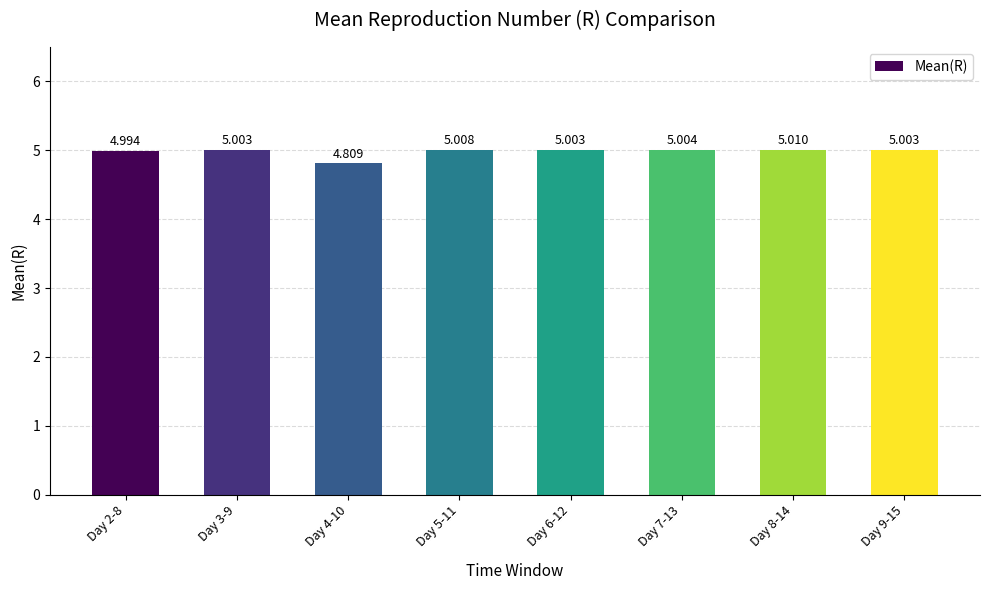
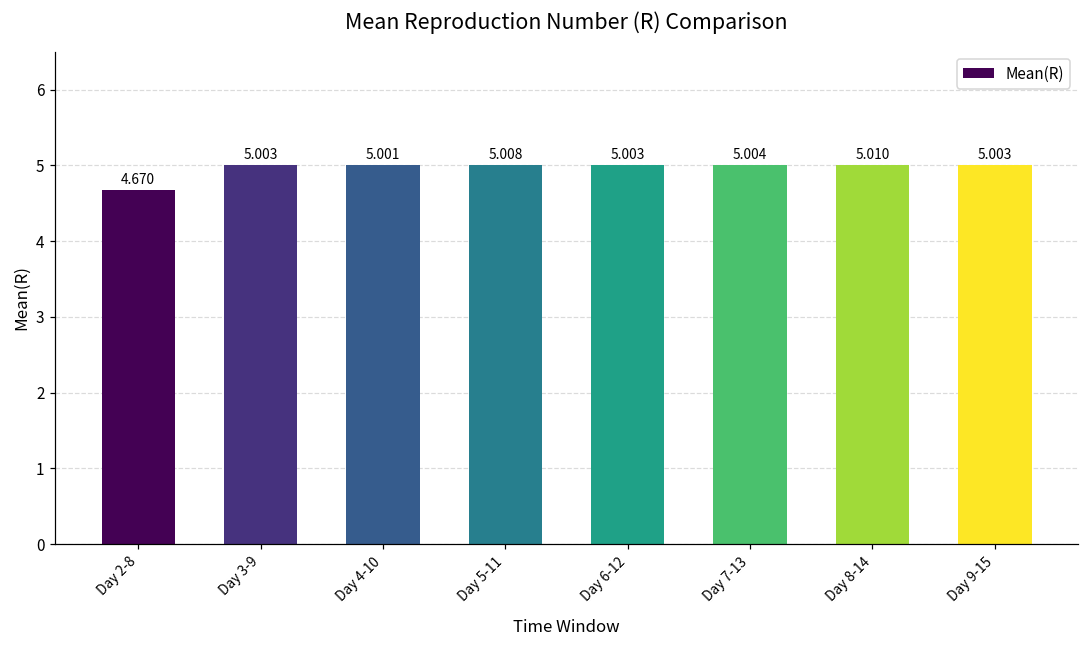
  {
-   "Day 2-8": 4.994,
+   "Day 2-8": 4.670,
    "Day 3-9": 5.003,
-   "Day 4-10": 4.809,
+   "Day 4-10": 5.001,
    "Day 5-11": 5.008,
    "Day 6-12": 5.003,
    "Day 7-13": 5.004,
    "Day 8-14": 5.010,
    "Day 9-15": 5.003
  }
